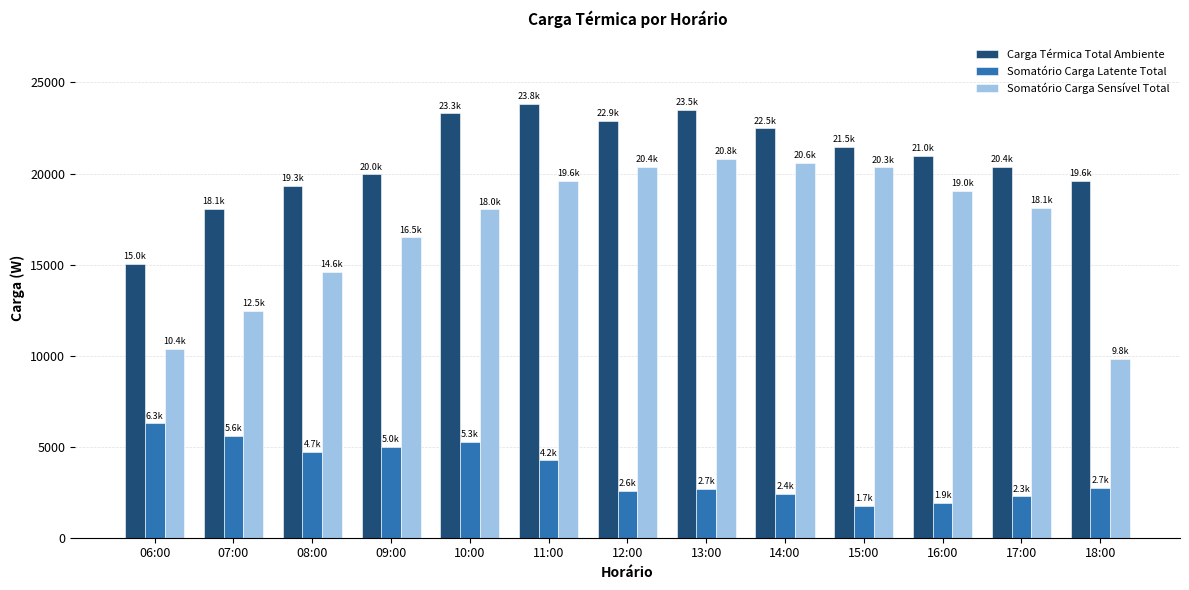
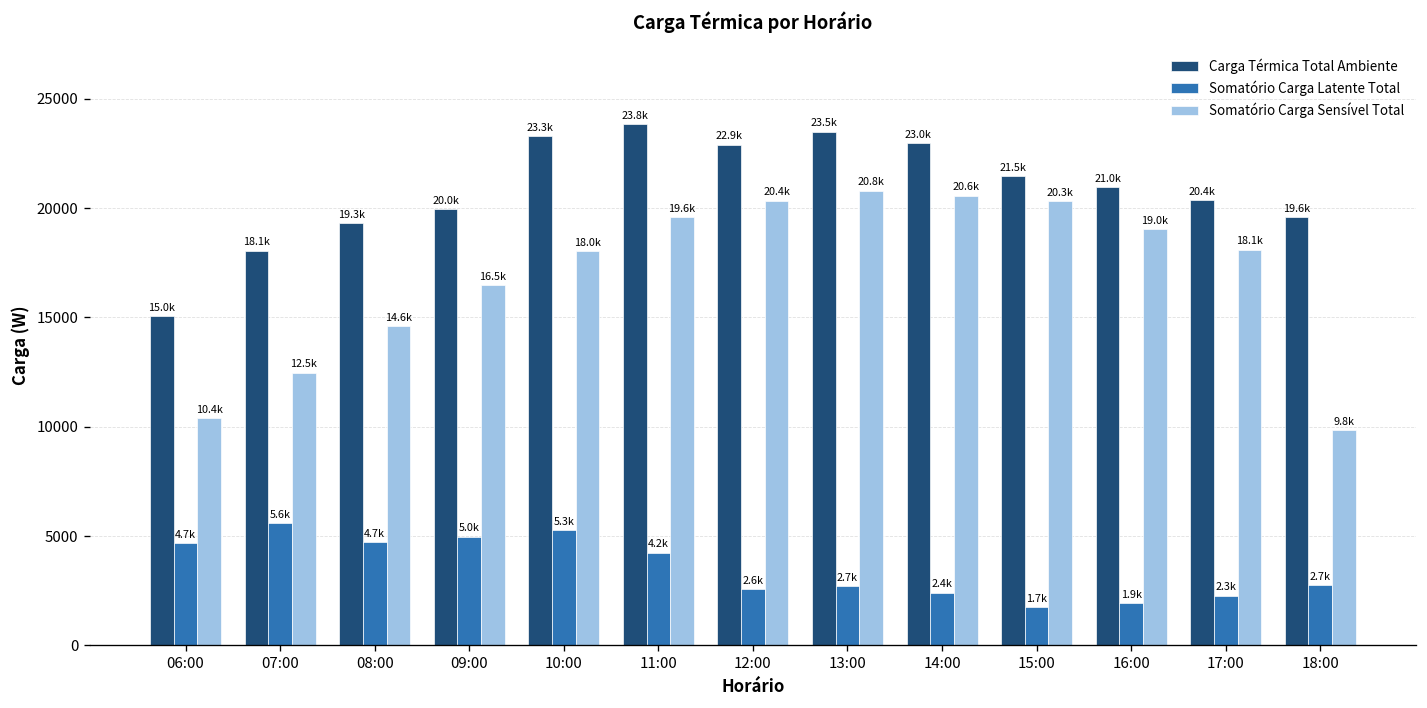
  {
    "Carga Térmica Total Ambiente": {
      "06:00": "15.0k",
      "07:00": "18.1k",
      "08:00": "19.3k",
      "09:00": "20.0k",
      "10:00": "23.3k",
      "11:00": "23.8k",
      "12:00": "22.9k",
      "13:00": "23.5k",
-     "14:00": "22.5k",
+     "14:00": "23.0k",
      "15:00": "21.5k",
      "16:00": "21.0k",
      "17:00": "20.4k",
      "18:00": "19.6k"
    },
    "Somatório Carga Latente Total": {
-     "06:00": "6.3k",
+     "06:00": "4.7k",
      "07:00": "5.6k",
      "08:00": "4.7k",
      "09:00": "5.0k",
      "10:00": "5.3k",
      "11:00": "4.2k",
      "12:00": "2.6k",
      "13:00": "2.7k",
      "14:00": "2.4k",
      "15:00": "1.7k",
      "16:00": "1.9k",
      "17:00": "2.3k",
      "18:00": "2.7k"
    },
    "Somatório Carga Sensível Total": {
      "06:00": "10.4k",
      "07:00": "12.5k",
      "08:00": "14.6k",
      "09:00": "16.5k",
      "10:00": "18.0k",
      "11:00": "19.6k",
      "12:00": "20.4k",
      "13:00": "20.8k",
      "14:00": "20.6k",
      "15:00": "20.3k",
      "16:00": "19.0k",
      "17:00": "18.1k",
      "18:00": "9.8k"
    }
  }
